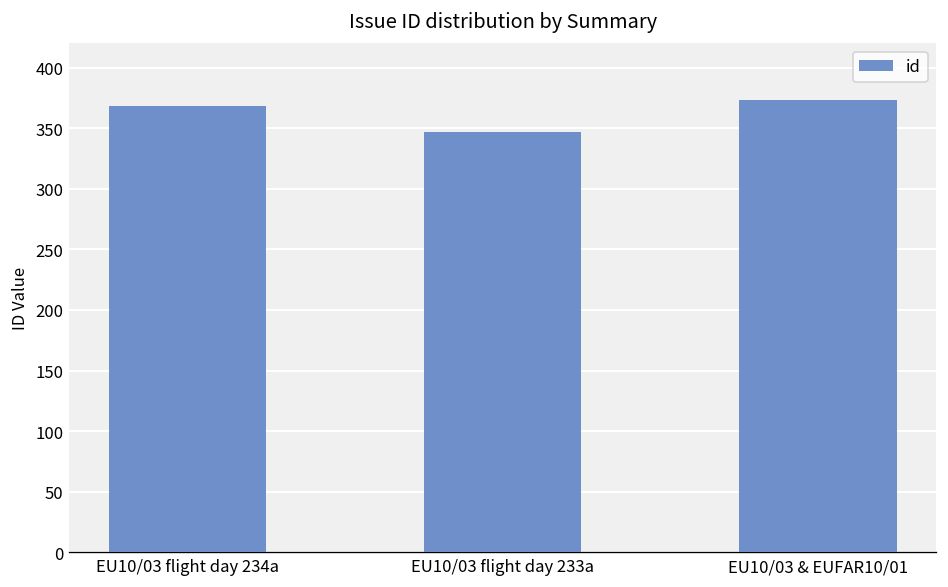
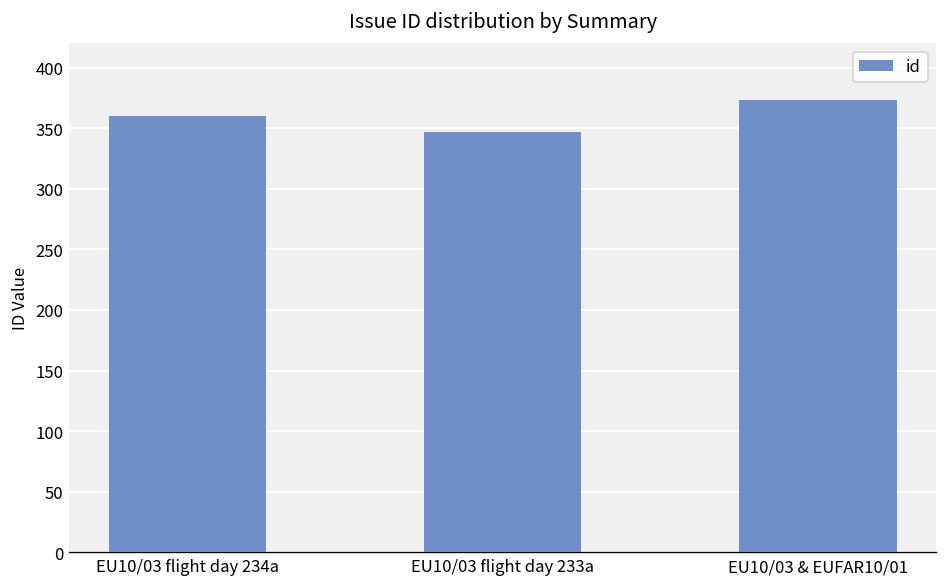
  {
-   "EU10/03 flight day 234a": 368,
+   "EU10/03 flight day 234a": 360,
    "EU10/03 flight day 233a": 347,
    "EU10/03 & EUFAR10/01": 373
  }
